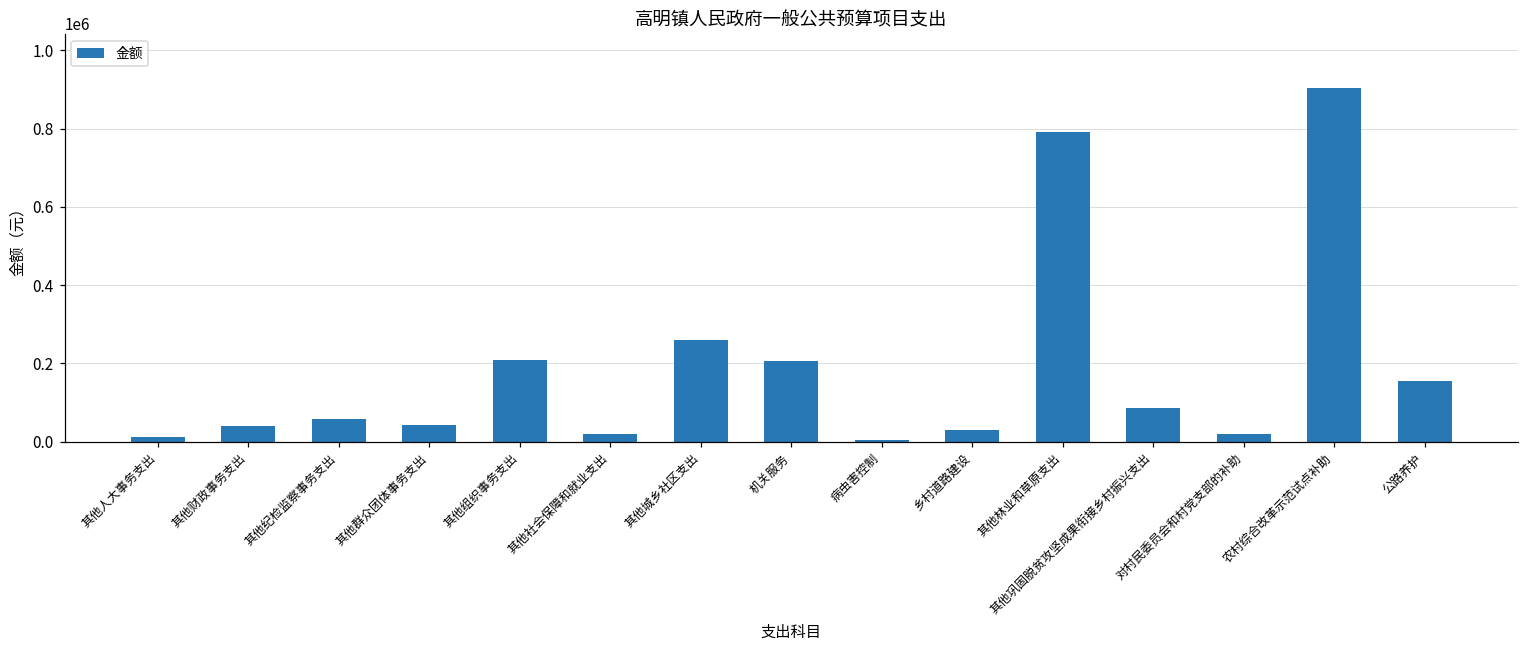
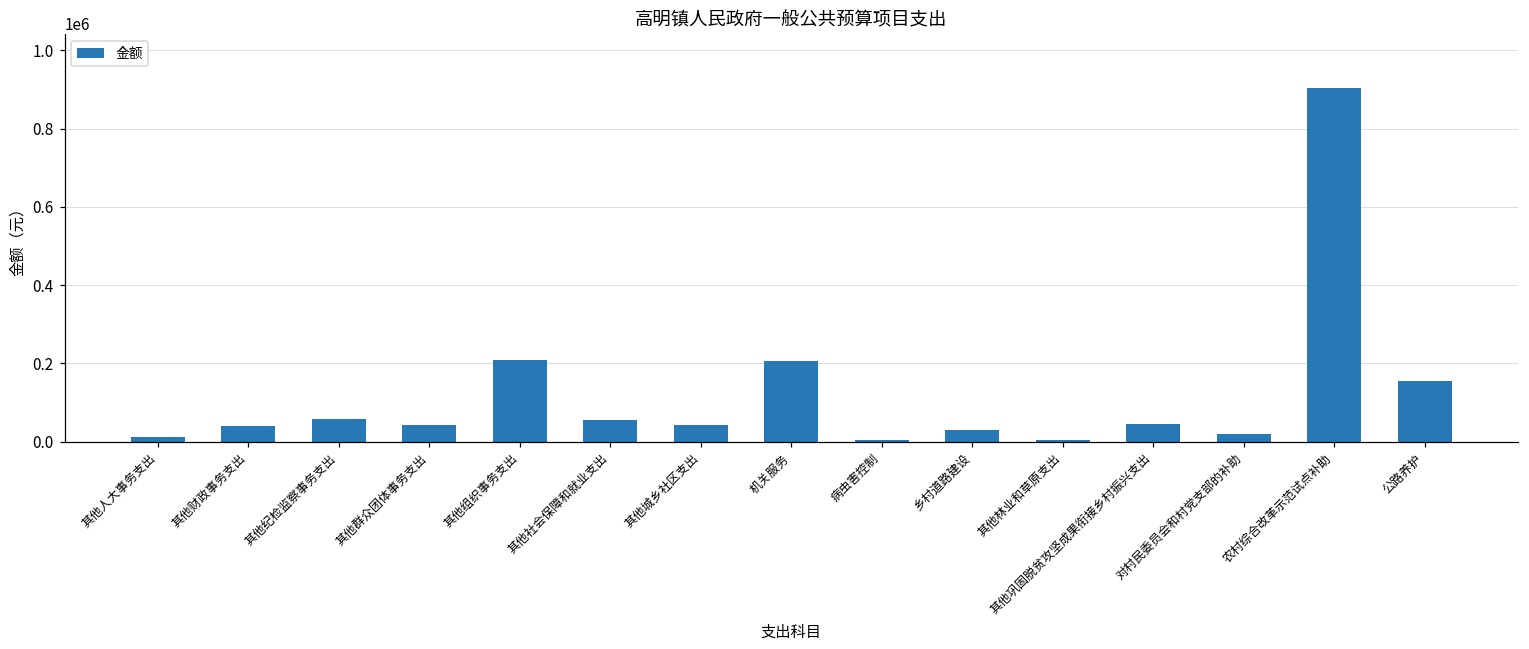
  {
    "其他人大事务支出": 10000,
    "其他财政事务支出": 40000,
    "其他纪检监察事务支出": 60000,
    "其他群众团体事务支出": 40000,
    "其他组织事务支出": 210000,
-   "其他社会保障和就业支出": 20000,
-   "其他城乡社区支出": 260000,
+   "其他社会保障和就业支出": 50000,
+   "其他城乡社区支出": 40000,
    "机关服务": 210000,
    "乡村道路建设": 30000,
-   "其他林业和草原支出": 790000,
-   "其他巩固脱贫攻坚成果衔接乡村振兴支出": 90000,
+   "其他林业和草原支出": 0,
+   "其他巩固脱贫攻坚成果衔接乡村振兴支出": 50000,
    "对村民委员会和村党支部的补助": 20000,
    "农村综合改革示范试点补助": 910000,
    "公路养护": 150000
  }
